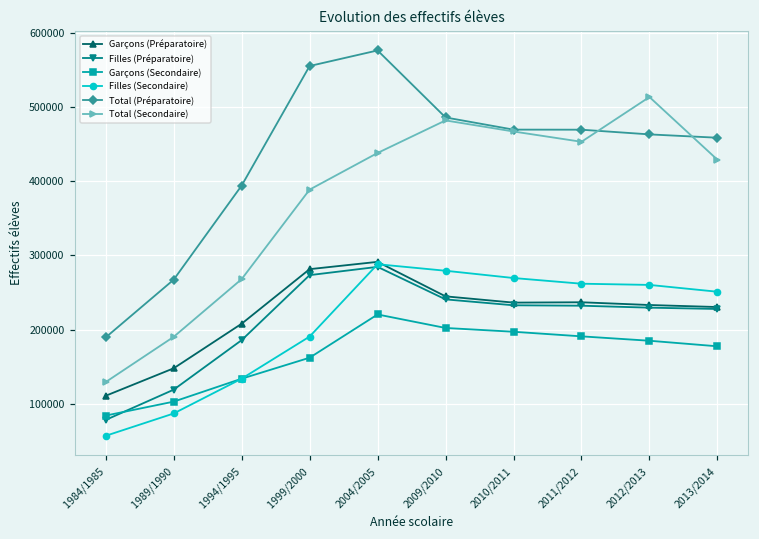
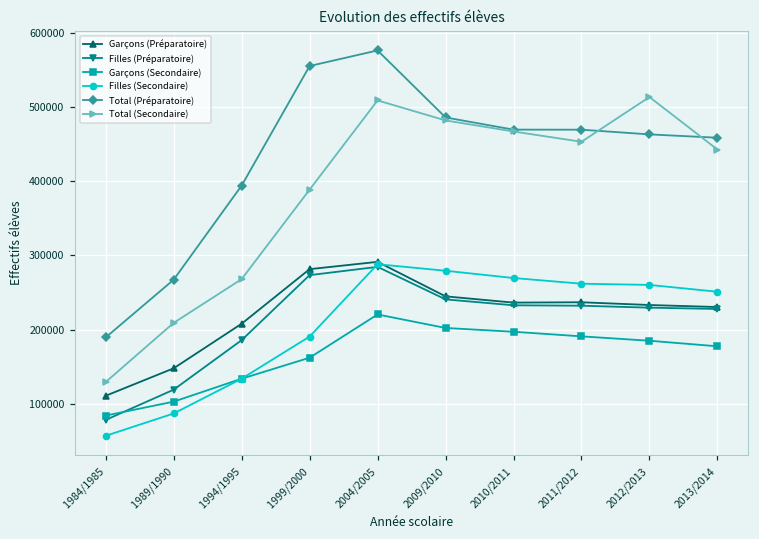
  {
    "Total (Secondaire)": {
      "1984/1985": 130000,
-     "1989/1990": 190000,
+     "1989/1990": 210000,
      "1994/1995": 270000,
      "1999/2000": 390000,
-     "2004/2005": 440000,
+     "2004/2005": 510000,
      "2009/2010": 480000,
      "2011/2012": 450000,
      "2012/2013": 510000,
-     "2013/2014": 430000
+     "2013/2014": 440000
    }
  }
